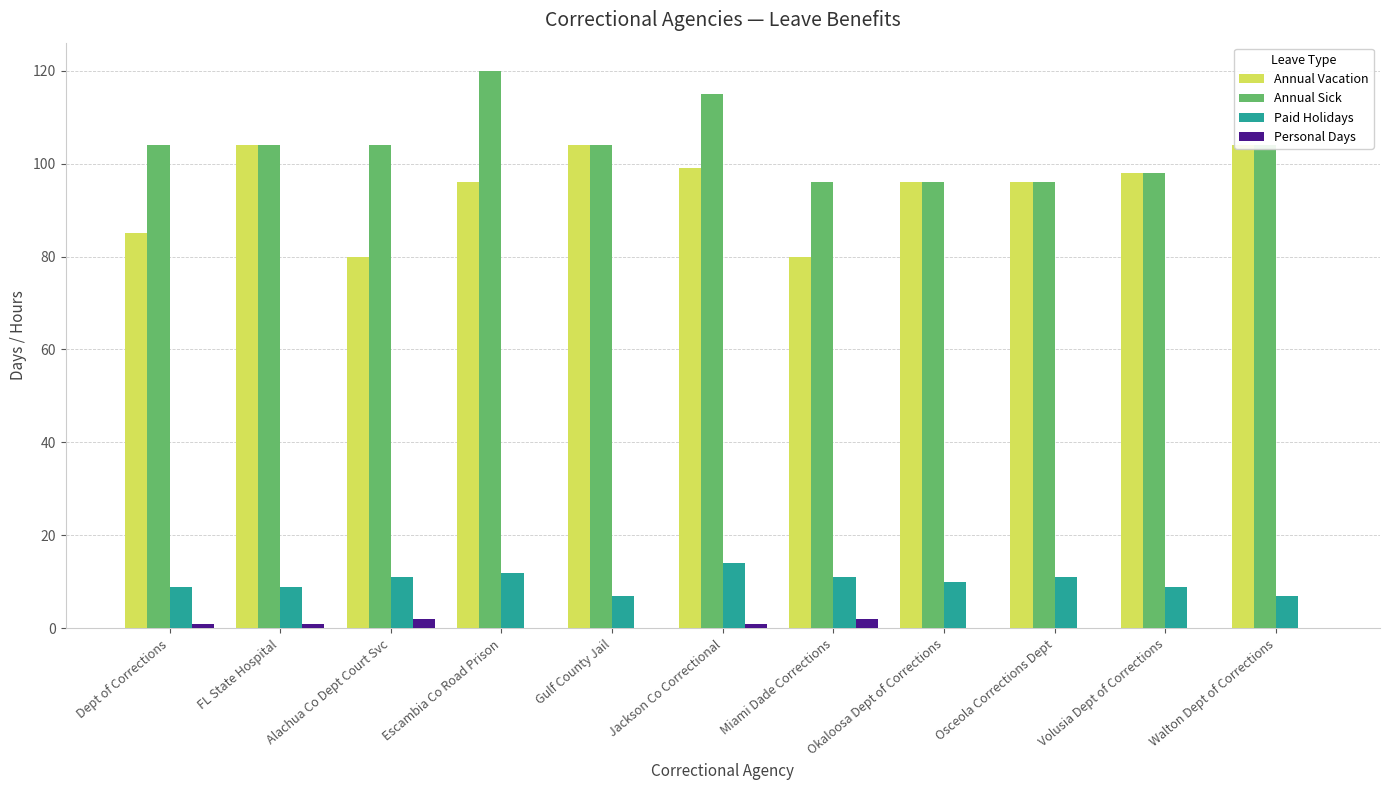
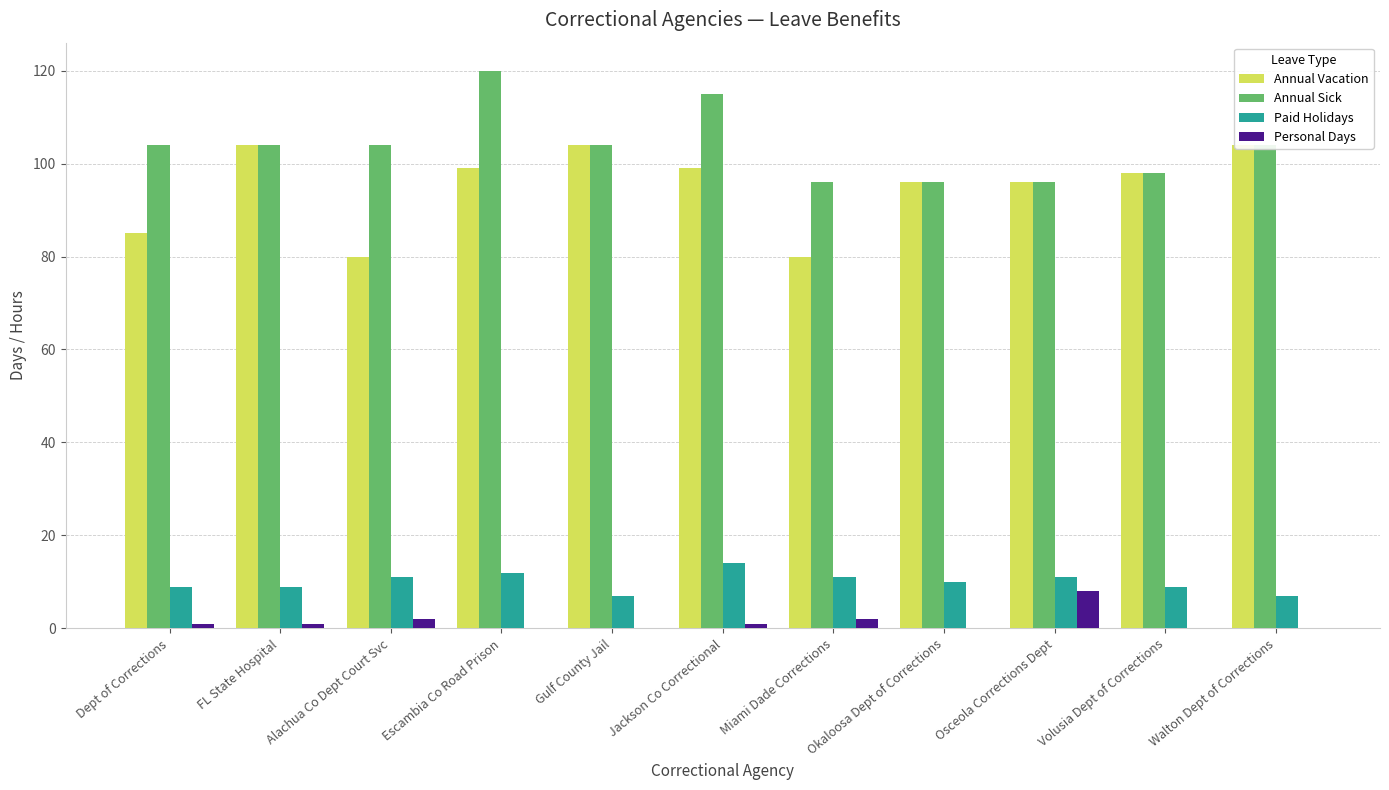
  {
    "Annual Vacation": {
      "Dept of Corrections": 85,
      "FL State Hospital": 104,
      "Alachua Co Dept Court Svc": 80,
-     "Escambia Co Road Prison": 96,
+     "Escambia Co Road Prison": 99,
      "Gulf County Jail": 104,
      "Jackson Co Correctional": 99,
      "Miami Dade Corrections": 80,
      "Okaloosa Dept of Corrections": 96,
      "Osceola Corrections Dept": 96,
      "Volusia Dept of Corrections": 98
    },
    "Annual Sick": {
      "Dept of Corrections": 104,
      "FL State Hospital": 104,
      "Alachua Co Dept Court Svc": 104,
      "Escambia Co Road Prison": 120,
      "Gulf County Jail": 104,
      "Jackson Co Correctional": 115,
      "Miami Dade Corrections": 96,
      "Okaloosa Dept of Corrections": 96,
      "Osceola Corrections Dept": 96,
      "Volusia Dept of Corrections": 98
    },
    "Paid Holidays": {
      "Dept of Corrections": 9,
      "FL State Hospital": 9,
      "Alachua Co Dept Court Svc": 11,
      "Escambia Co Road Prison": 12,
      "Gulf County Jail": 7,
      "Jackson Co Correctional": 14,
      "Miami Dade Corrections": 11,
      "Okaloosa Dept of Corrections": 10,
      "Osceola Corrections Dept": 11,
      "Volusia Dept of Corrections": 9,
      "Walton Dept of Corrections": 7
    },
    "Personal Days": {
      "Dept of Corrections": 1,
      "FL State Hospital": 1,
      "Alachua Co Dept Court Svc": 2,
      "Escambia Co Road Prison": 0,
      "Gulf County Jail": 0,
      "Jackson Co Correctional": 1,
      "Miami Dade Corrections": 2,
      "Okaloosa Dept of Corrections": 0,
-     "Osceola Corrections Dept": 0,
+     "Osceola Corrections Dept": 8,
      "Volusia Dept of Corrections": 0,
      "Walton Dept of Corrections": 0
    }
  }
